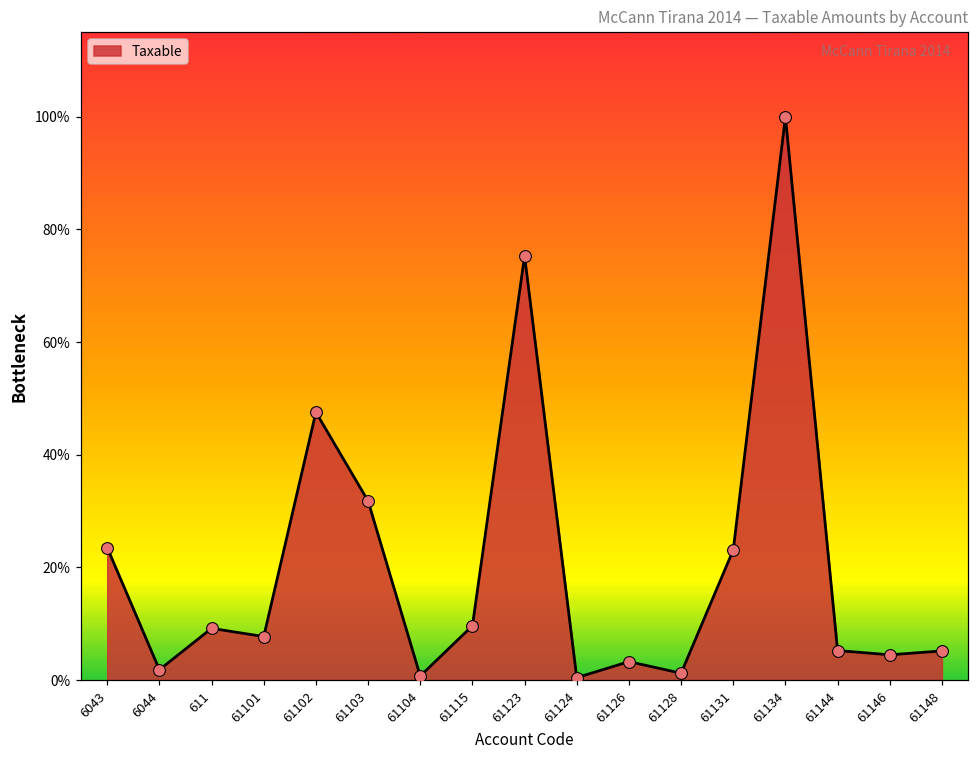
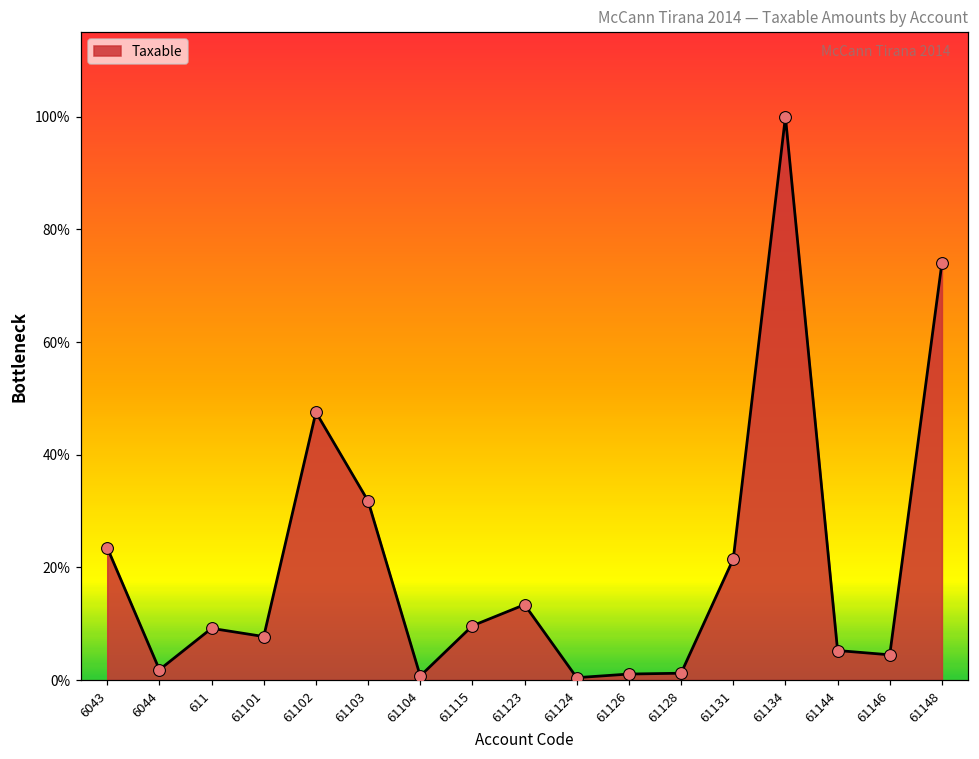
  {
    "6043": "23%",
    "6044": "2%",
    "611": "9%",
    "61101": "8%",
    "61102": "48%",
    "61103": "32%",
    "61104": "1%",
    "61115": "10%",
-   "61123": "75%",
+   "61123": "13%",
    "61124": "0%",
-   "61126": "3%",
+   "61126": "1%",
    "61128": "1%",
-   "61131": "23%",
+   "61131": "21%",
    "61134": "100%",
    "61144": "5%",
    "61146": "4%",
-   "61148": "5%"
+   "61148": "74%"
  }
